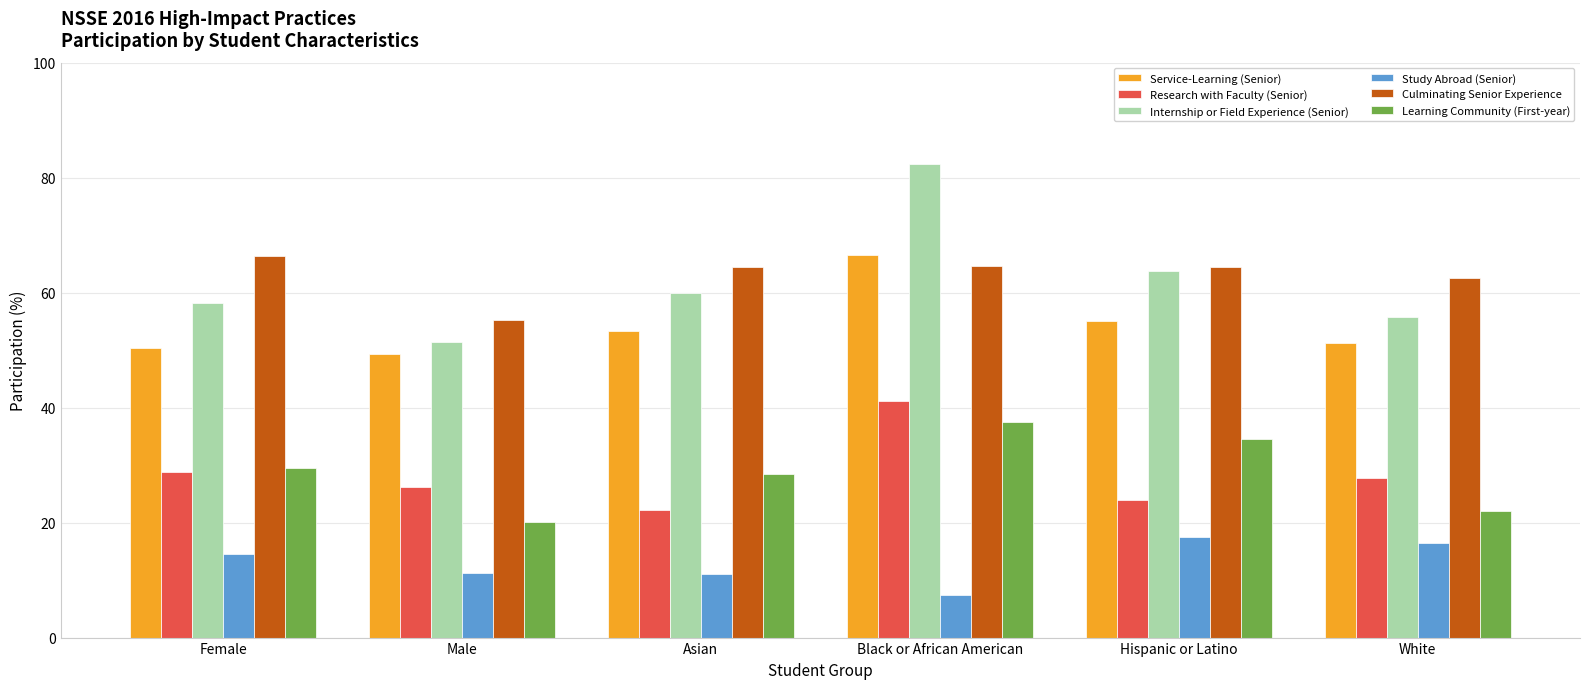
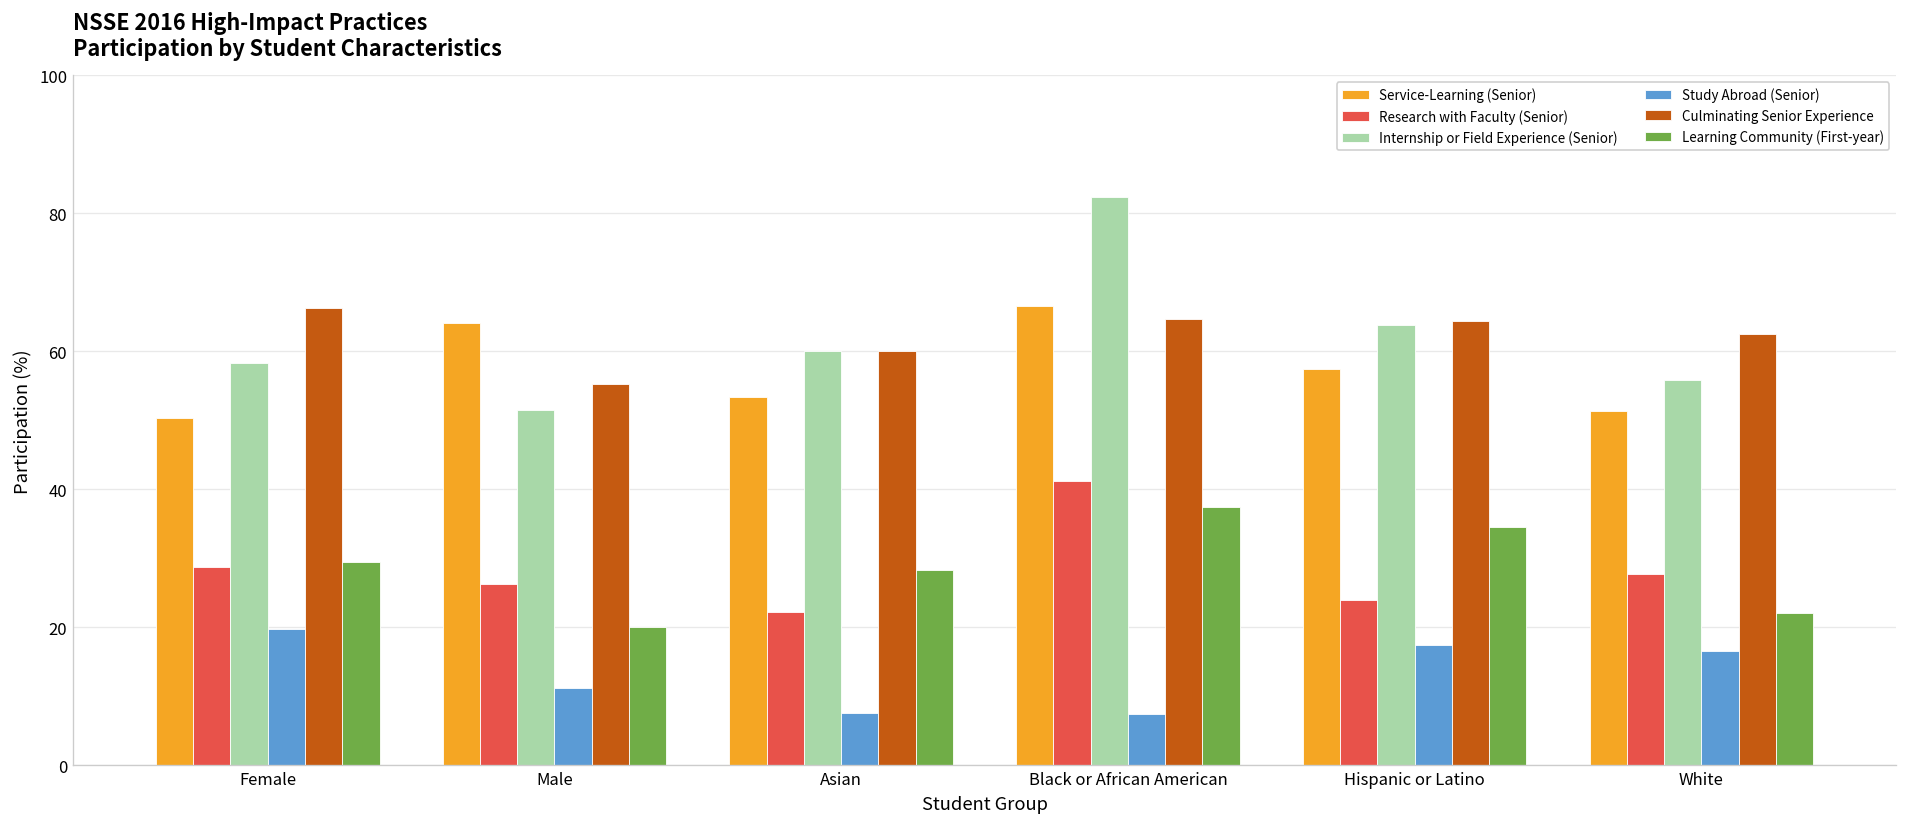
  {
    "Service-Learning (Senior)": {
      "Female": 50,
-     "Male": 49,
+     "Male": 64,
      "Asian": 53,
      "Black or African American": 67,
-     "Hispanic or Latino": 55,
+     "Hispanic or Latino": 57,
      "White": 51
    },
    "Research with Faculty (Senior)": {
      "Female": 29,
      "Male": 26,
      "Asian": 22,
      "Black or African American": 41,
      "Hispanic or Latino": 24,
      "White": 28
    },
    "Internship or Field Experience (Senior)": {
      "Female": 58,
      "Male": 51,
      "Asian": 60,
      "Black or African American": 82,
      "Hispanic or Latino": 64,
      "White": 56
    },
    "Study Abroad (Senior)": {
-     "Female": 15,
+     "Female": 20,
      "Male": 11,
-     "Asian": 11,
+     "Asian": 8,
      "Black or African American": 7,
      "Hispanic or Latino": 17,
      "White": 17
    },
    "Culminating Senior Experience": {
      "Female": 66,
      "Male": 55,
-     "Asian": 65,
+     "Asian": 60,
      "Black or African American": 65,
      "Hispanic or Latino": 64,
      "White": 62
    },
    "Learning Community (First-year)": {
      "Female": 30,
      "Male": 20,
      "Asian": 28,
      "Black or African American": 38,
      "Hispanic or Latino": 35,
      "White": 22
    }
  }
